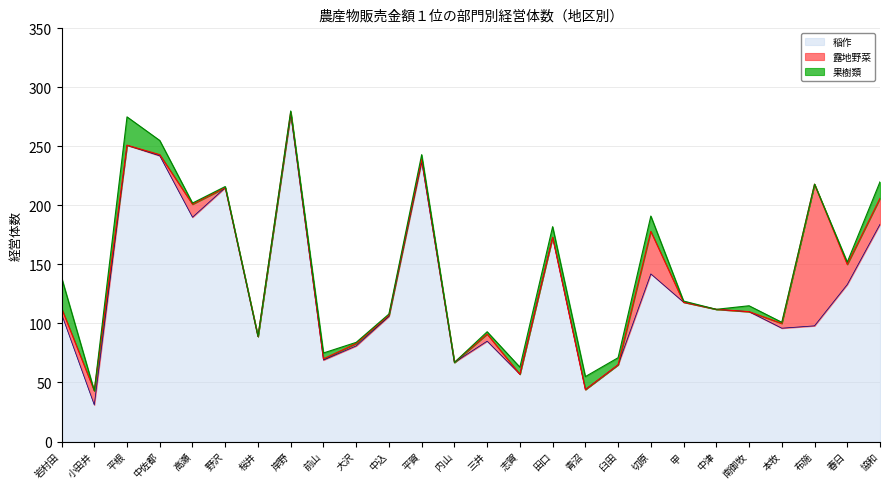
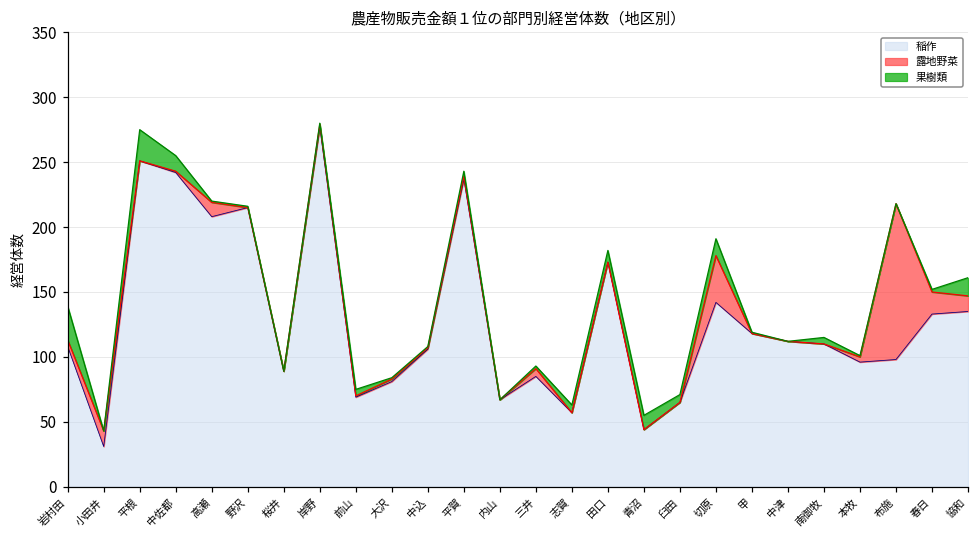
  {
    "稲作": {
      "岩村田": 108,
      "小田井": 31,
-     "高瀬": 190,
+     "高瀬": 208,
      "三井": 85,
      "切原": 142,
      "本牧": 96,
      "布施": 98,
      "春日": 133,
-     "協和": 184
+     "協和": 135
    },
    "露地野菜": {
      "岩村田": 5,
      "切原": 36,
-     "協和": 22
+     "協和": 12
    },
    "果樹類": {
      "岩村田": 26,
      "平根": 24,
      "中佐都": 12,
      "前山": 5,
      "平賀": 4,
      "志賀": 6,
      "田口": 9,
      "青沼": 11,
      "臼田": 6,
      "切原": 13,
      "南御牧": 5,
      "協和": 14
    }
  }
